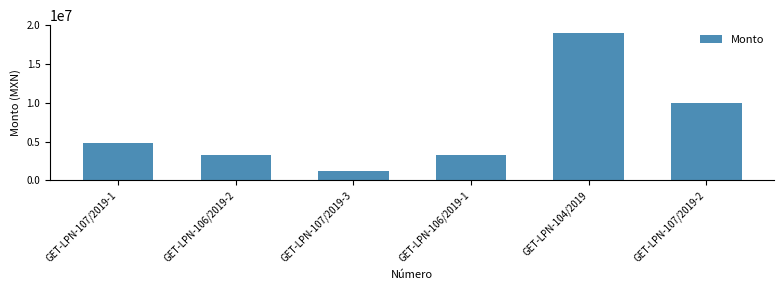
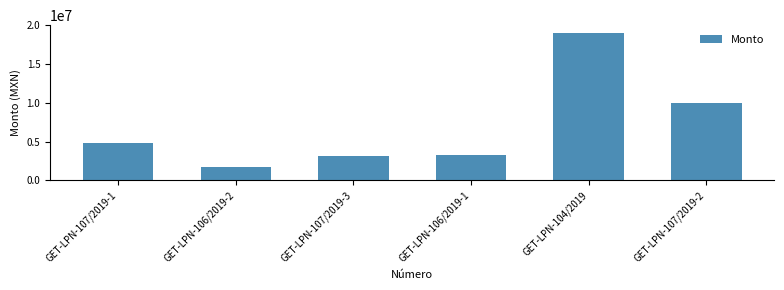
  {
    "GET-LPN-107/2019-1": 5000000,
-   "GET-LPN-106/2019-2": 3000000,
-   "GET-LPN-107/2019-3": 1000000,
+   "GET-LPN-106/2019-2": 2000000,
+   "GET-LPN-107/2019-3": 3000000,
    "GET-LPN-106/2019-1": 3000000,
    "GET-LPN-104/2019": 19000000,
    "GET-LPN-107/2019-2": 10000000
  }
